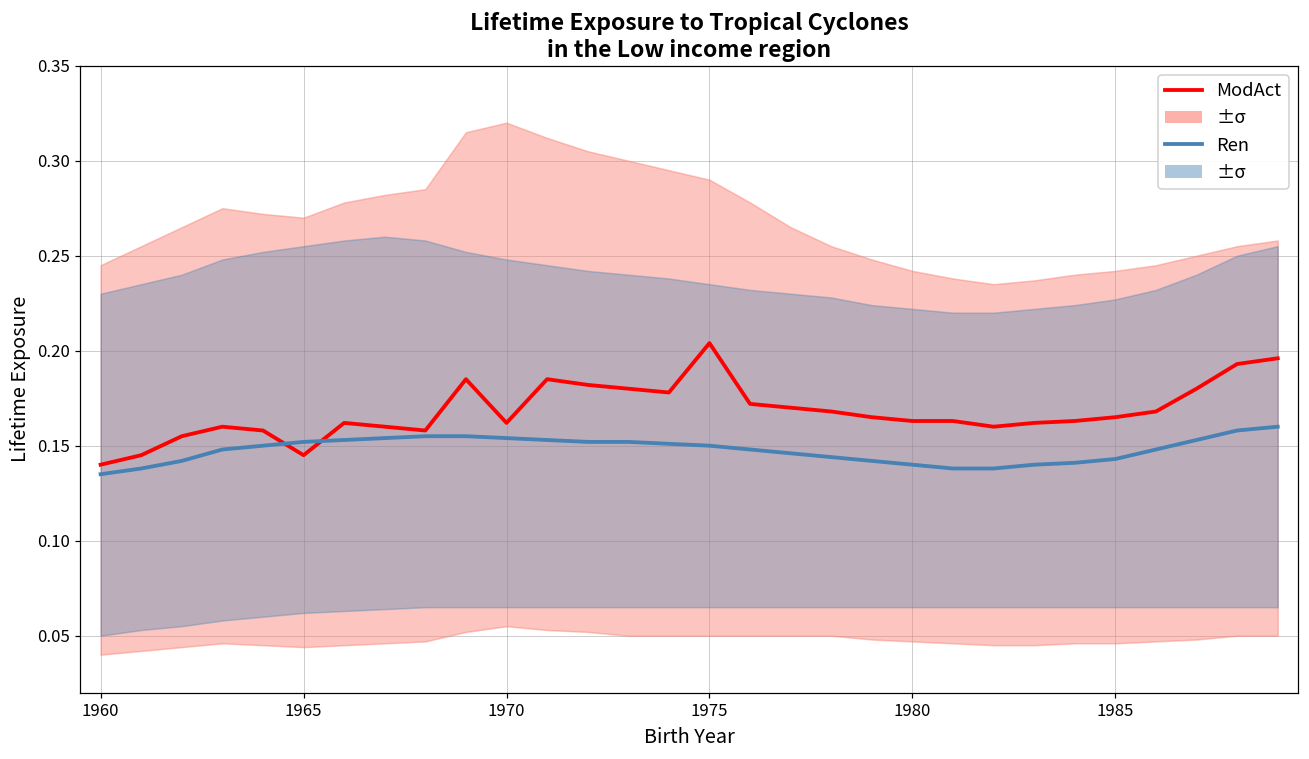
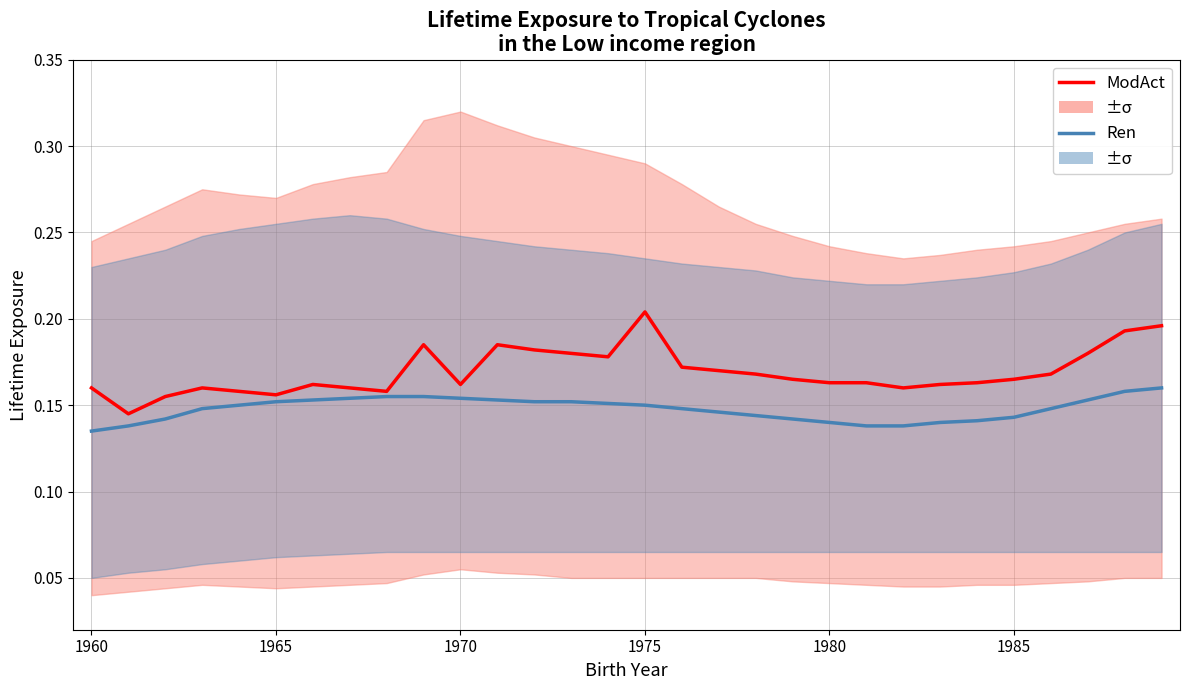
  {
    "ModAct": {
-     "1960": 0.14,
-     "1965": 0.145,
+     "1960": 0.16,
+     "1965": 0.156,
      "1970": 0.162,
      "1975": 0.204,
      "1980": 0.163,
      "1985": 0.165
    }
  }
